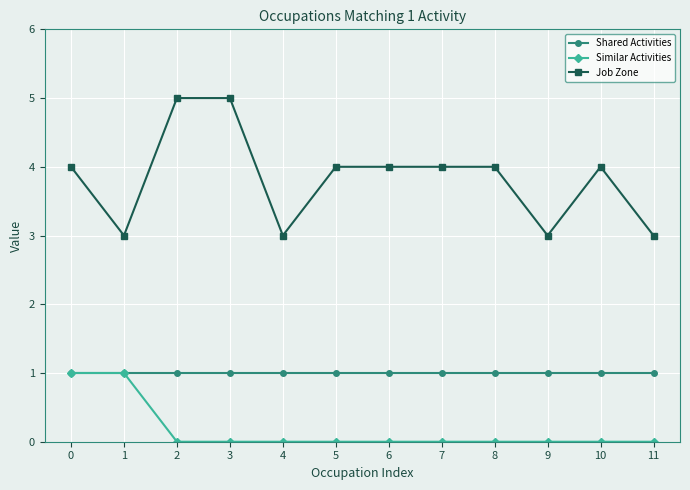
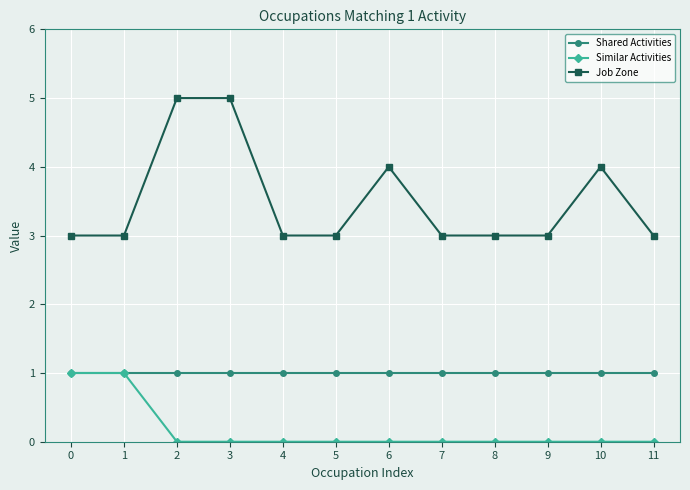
  {
    "Job Zone": {
-     "0": 4,
+     "0": 3,
      "1": 3,
      "2": 5,
      "3": 5,
      "4": 3,
-     "5": 4,
+     "5": 3,
      "6": 4,
-     "7": 4,
-     "8": 4,
+     "7": 3,
+     "8": 3,
      "9": 3,
      "10": 4,
      "11": 3
    }
  }
